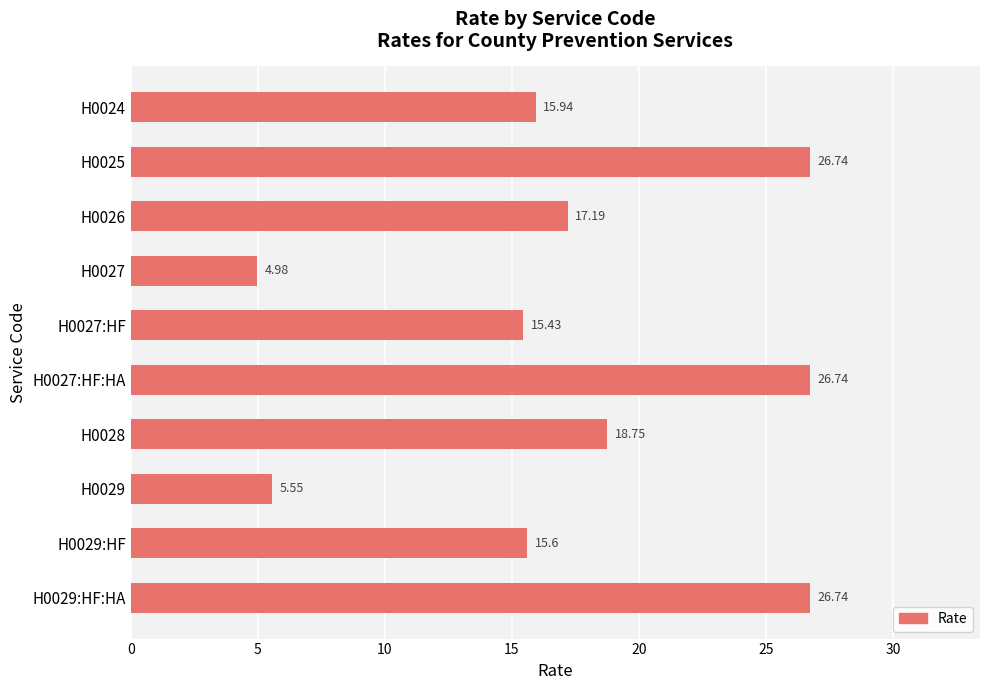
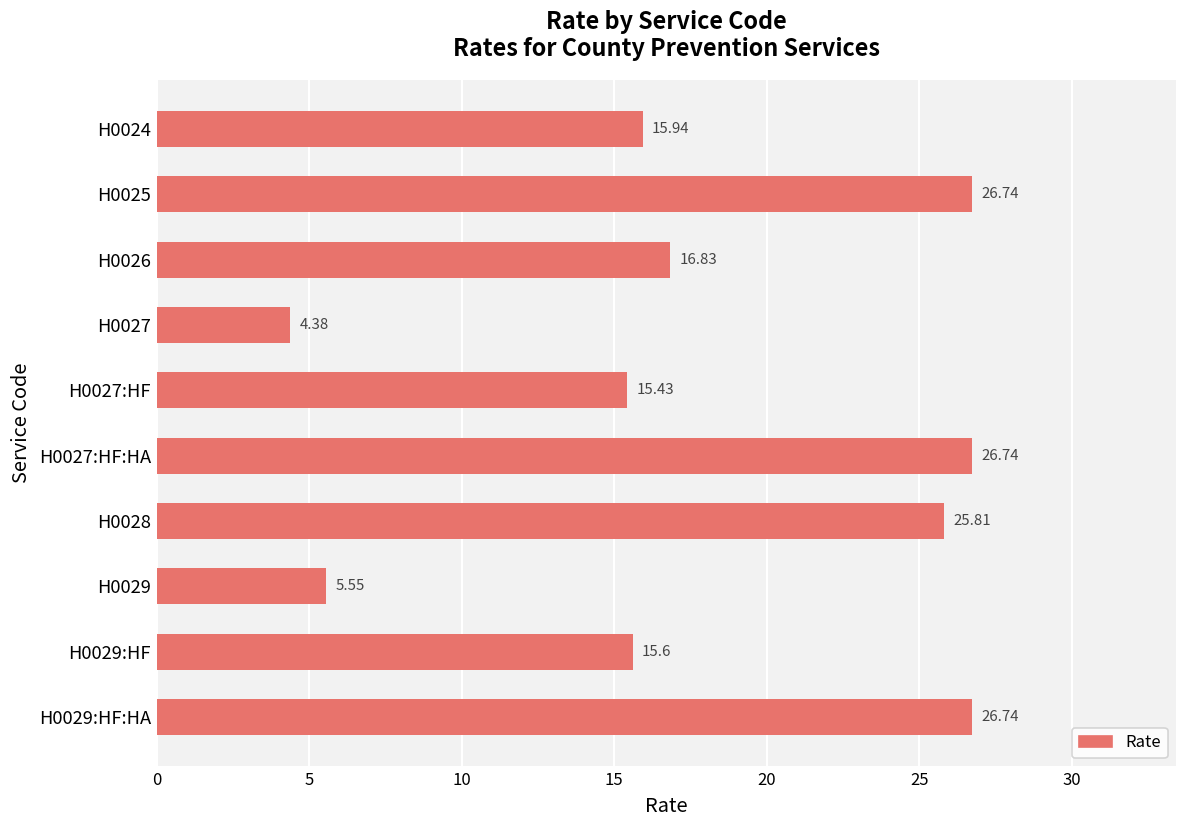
  {
    "H0024": 15.94,
    "H0025": 26.74,
-   "H0026": 17.19,
-   "H0027": 4.98,
+   "H0026": 16.83,
+   "H0027": 4.38,
    "H0027:HF": 15.43,
    "H0027:HF:HA": 26.74,
-   "H0028": 18.75,
+   "H0028": 25.81,
    "H0029": 5.55,
    "H0029:HF": 15.6,
    "H0029:HF:HA": 26.74
  }
